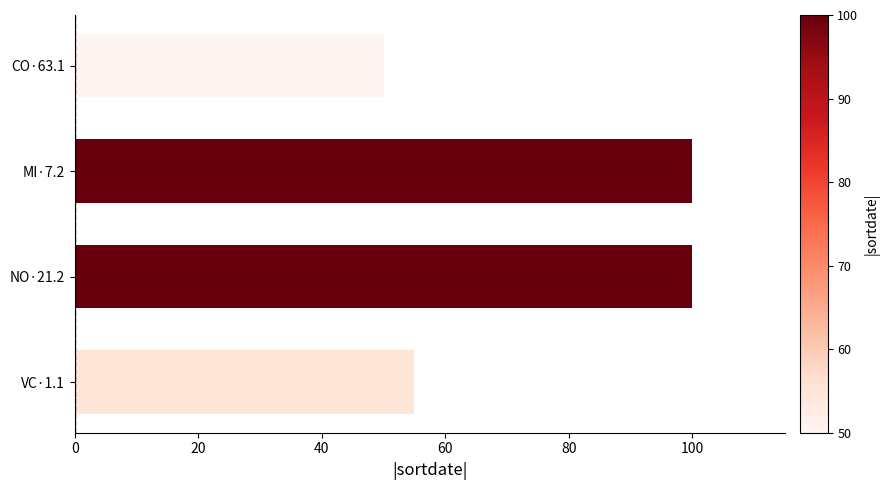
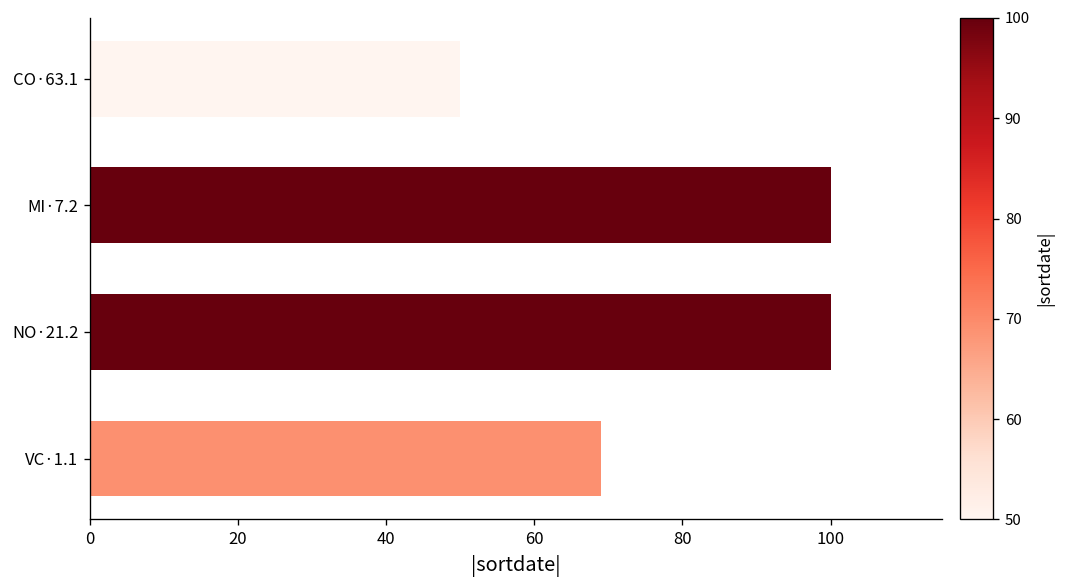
  {
    "CO·63.1": 50,
    "MI·7.2": 100,
    "NO·21.2": 100,
-   "VC·1.1": 55
+   "VC·1.1": 69
  }
